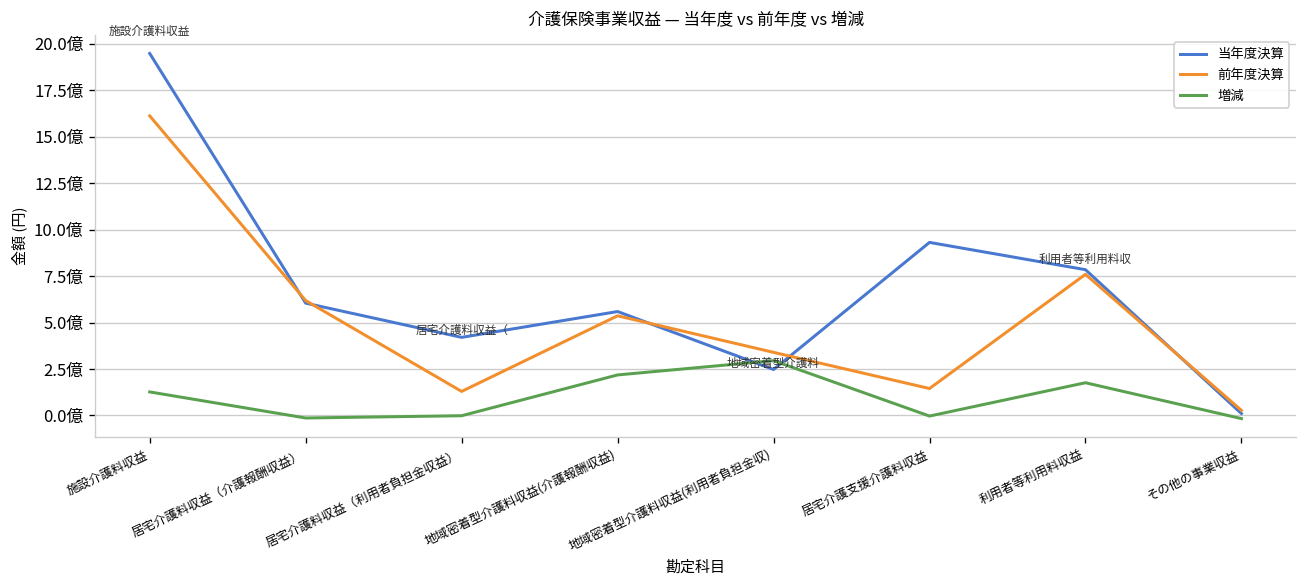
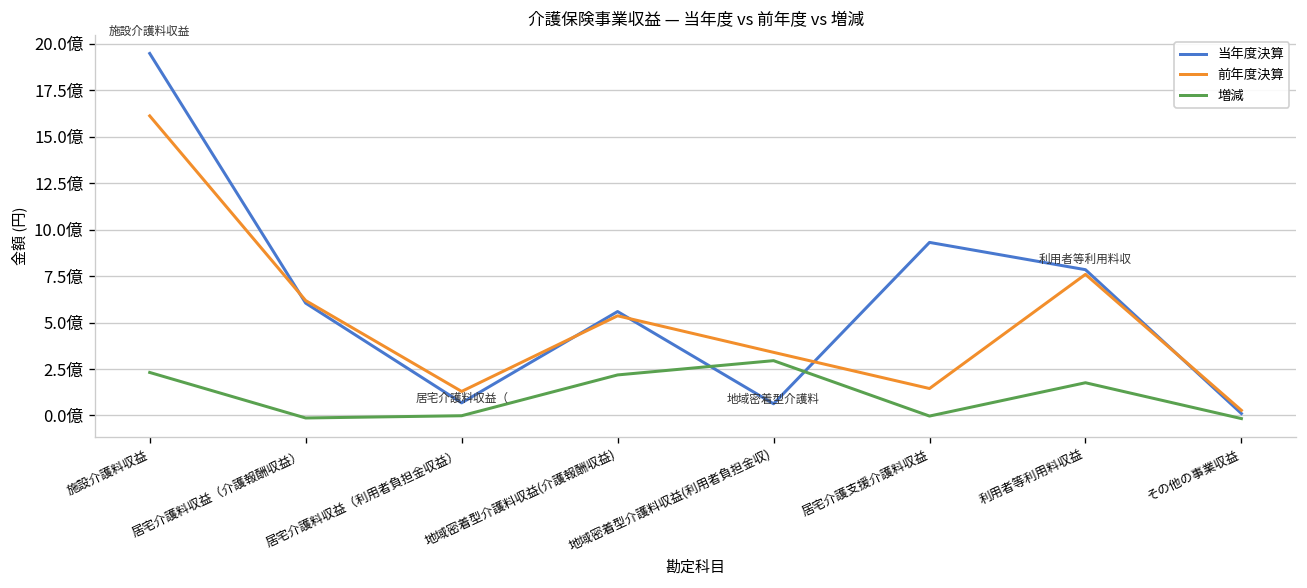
  {
    "当年度決算": {
      "施設介護料収益": "19.5億",
-     "居宅介護料収益（利用者負担金収益）": "4.2億",
+     "居宅介護料収益（利用者負担金収益）": "0.7億",
      "地域密着型介護料収益(介護報酬収益)": "5.6億",
-     "地域密着型介護料収益(利用者負担金収)": "2.5億",
+     "地域密着型介護料収益(利用者負担金収)": "0.6億",
      "居宅介護支援介護料収益": "9.3億",
      "利用者等利用料収益": "7.8億",
      "その他の事業収益": "0.1億"
    },
    "前年度決算": {
      "施設介護料収益": "16.1億",
      "居宅介護料収益（利用者負担金収益）": "1.3億",
      "地域密着型介護料収益(介護報酬収益)": "5.4億",
      "地域密着型介護料収益(利用者負担金収)": "3.4億",
      "居宅介護支援介護料収益": "1.4億",
      "利用者等利用料収益": "7.6億",
      "その他の事業収益": "0.3億"
    },
    "増減": {
-     "施設介護料収益": "1.3億",
+     "施設介護料収益": "2.3億",
      "居宅介護料収益（介護報酬収益）": "-0.1億",
      "居宅介護料収益（利用者負担金収益）": "0.0億",
      "地域密着型介護料収益(介護報酬収益)": "2.2億",
      "地域密着型介護料収益(利用者負担金収)": "2.9億",
      "居宅介護支援介護料収益": "0.0億",
      "利用者等利用料収益": "1.8億",
      "その他の事業収益": "-0.2億"
    }
  }
